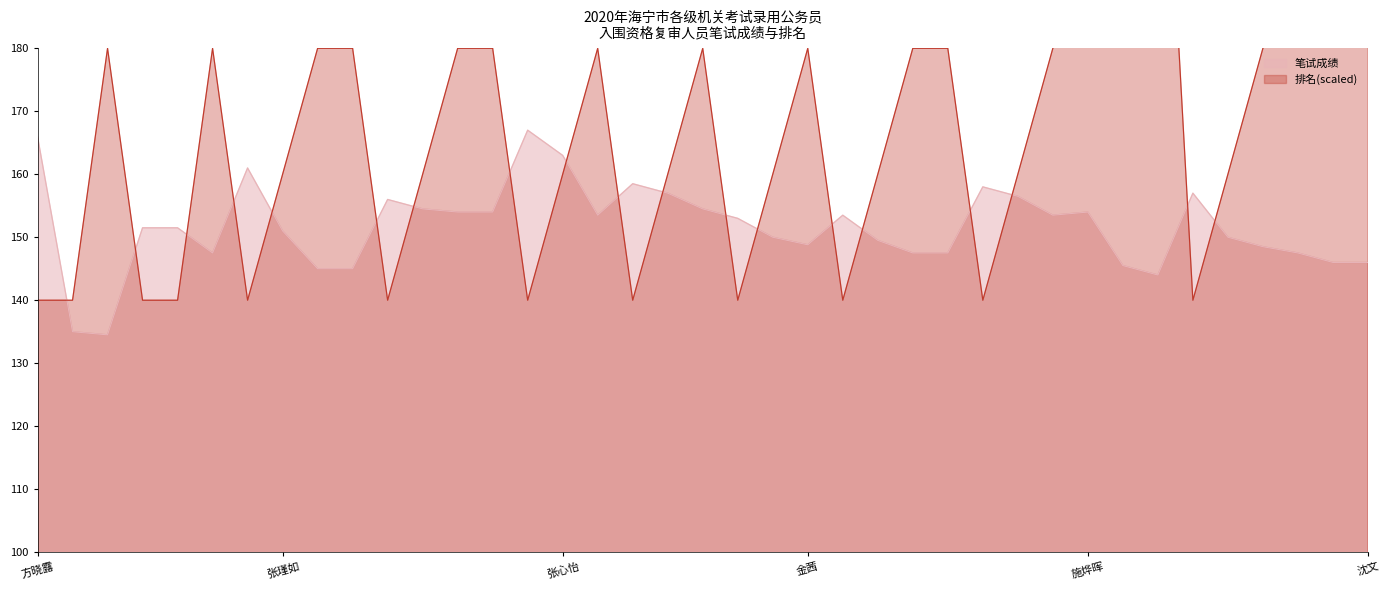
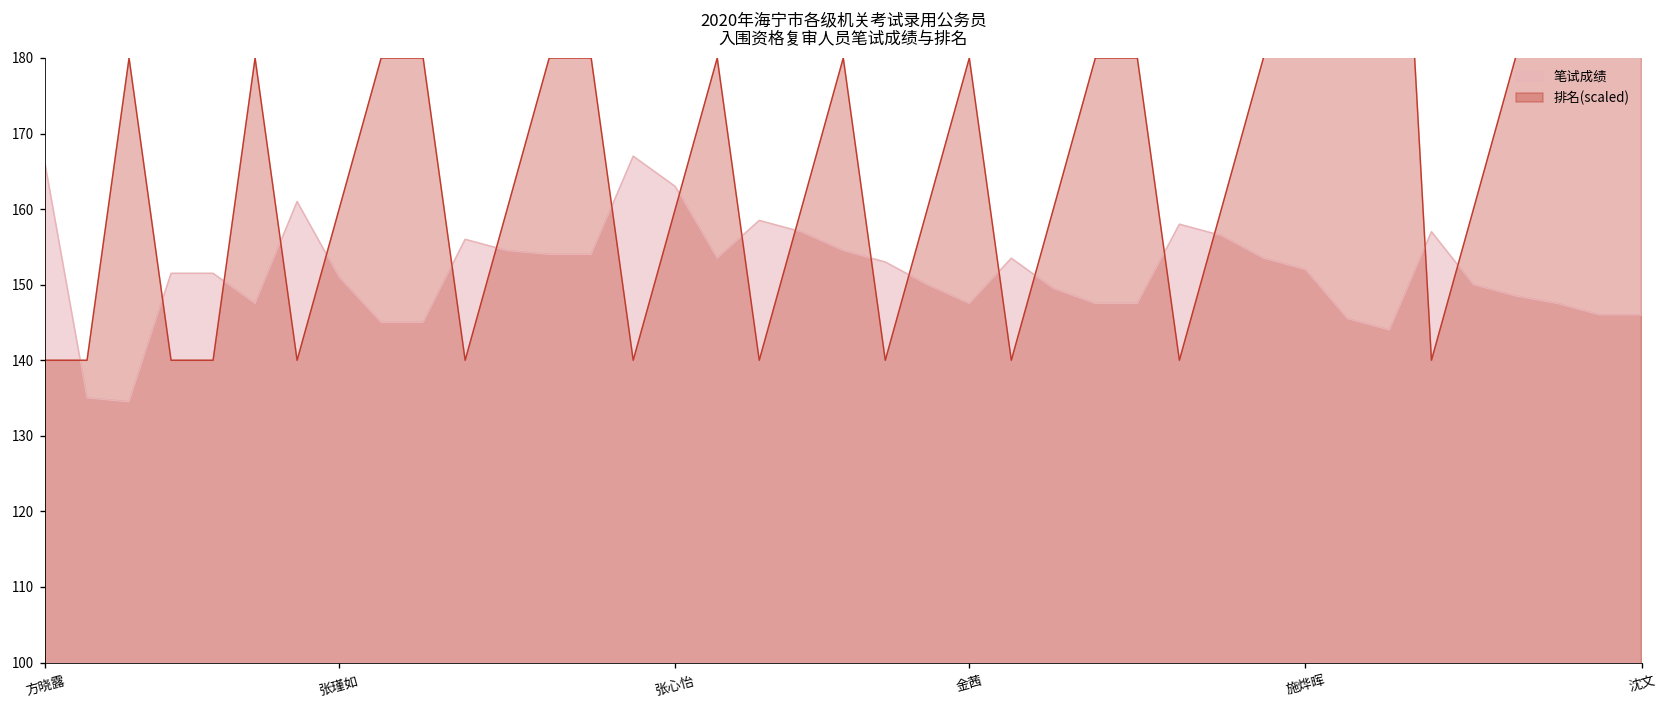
  {
    "笔试成绩": {
      "方晓露": 166,
      "张瑾如": 151,
      "张心怡": 163,
-     "金茜": 149,
-     "施烨晖": 154,
+     "金茜": 148,
+     "施烨晖": 152,
      "沈文": 146
    },
    "排名(scaled)": {
      "方晓露": 140,
      "张瑾如": 160,
      "张心怡": 160,
      "金茜": 180
    }
  }
